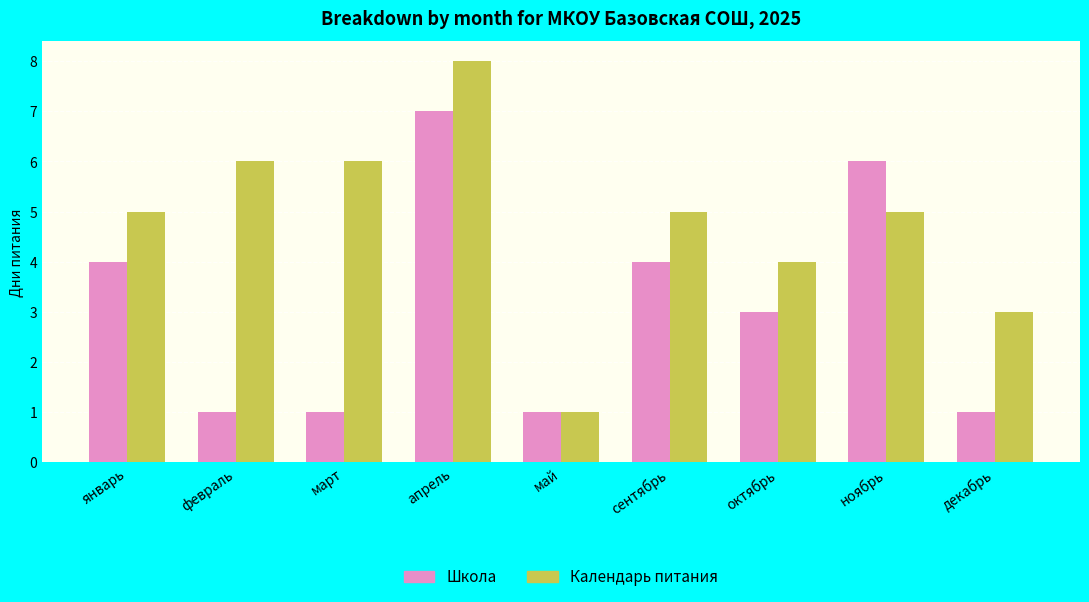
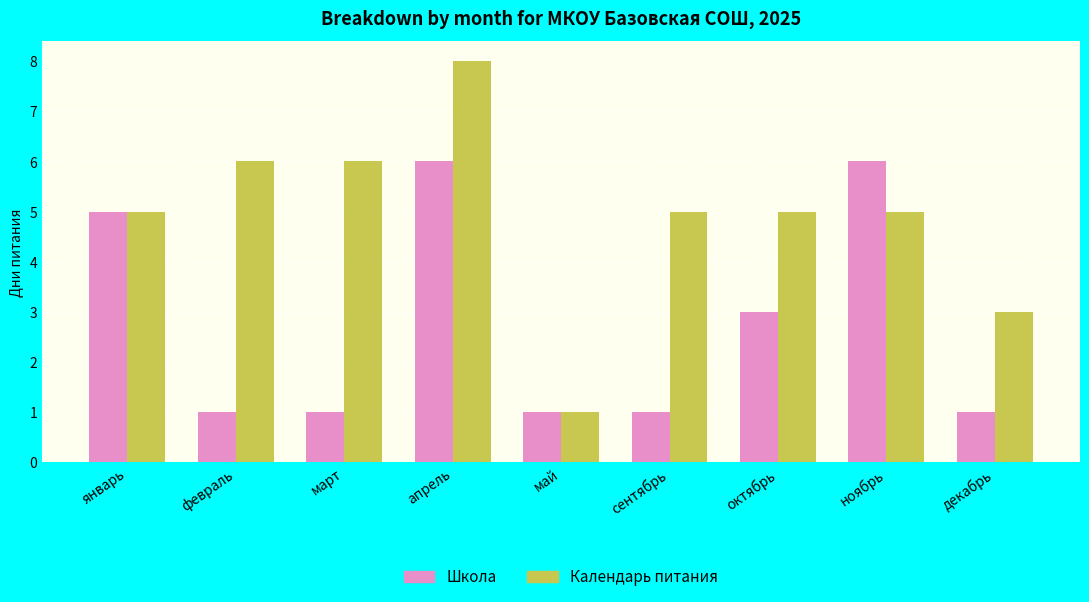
  {
    "Школа": {
-     "январь": 4,
+     "январь": 5,
      "февраль": 1,
      "март": 1,
-     "апрель": 7,
+     "апрель": 6,
      "май": 1,
-     "сентябрь": 4,
+     "сентябрь": 1,
      "октябрь": 3,
      "ноябрь": 6,
      "декабрь": 1
    },
    "Календарь питания": {
      "январь": 5,
      "февраль": 6,
      "март": 6,
      "апрель": 8,
      "май": 1,
      "сентябрь": 5,
-     "октябрь": 4,
+     "октябрь": 5,
      "ноябрь": 5,
      "декабрь": 3
    }
  }
